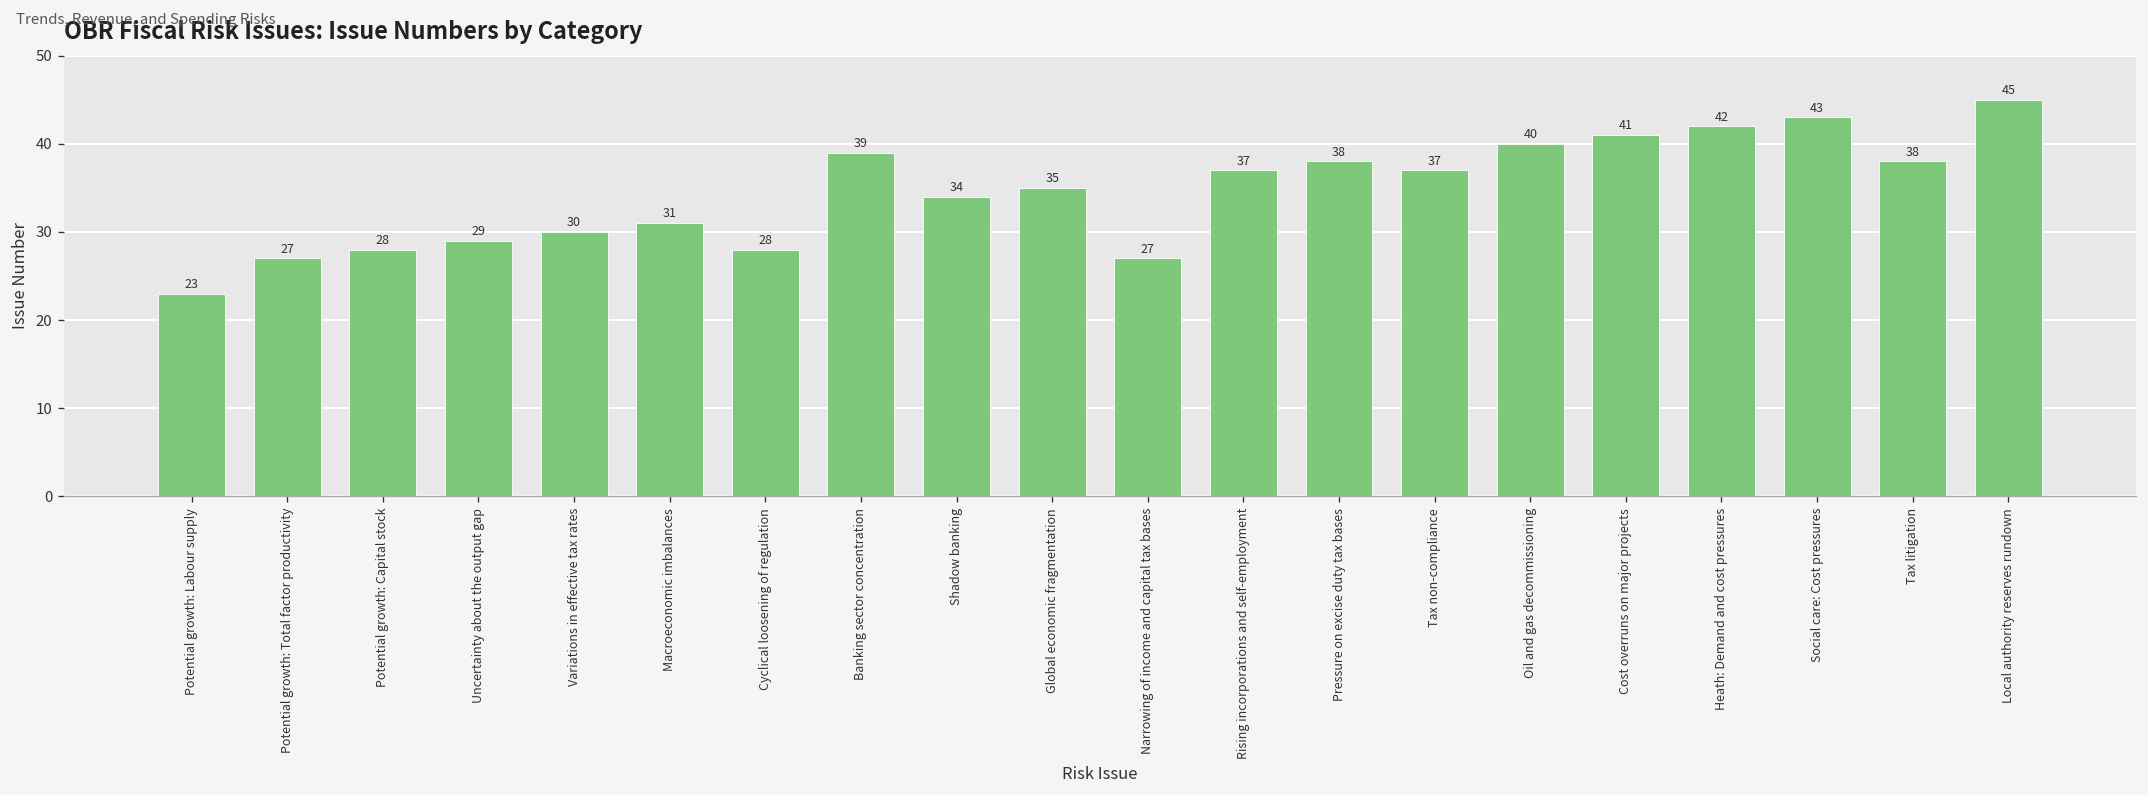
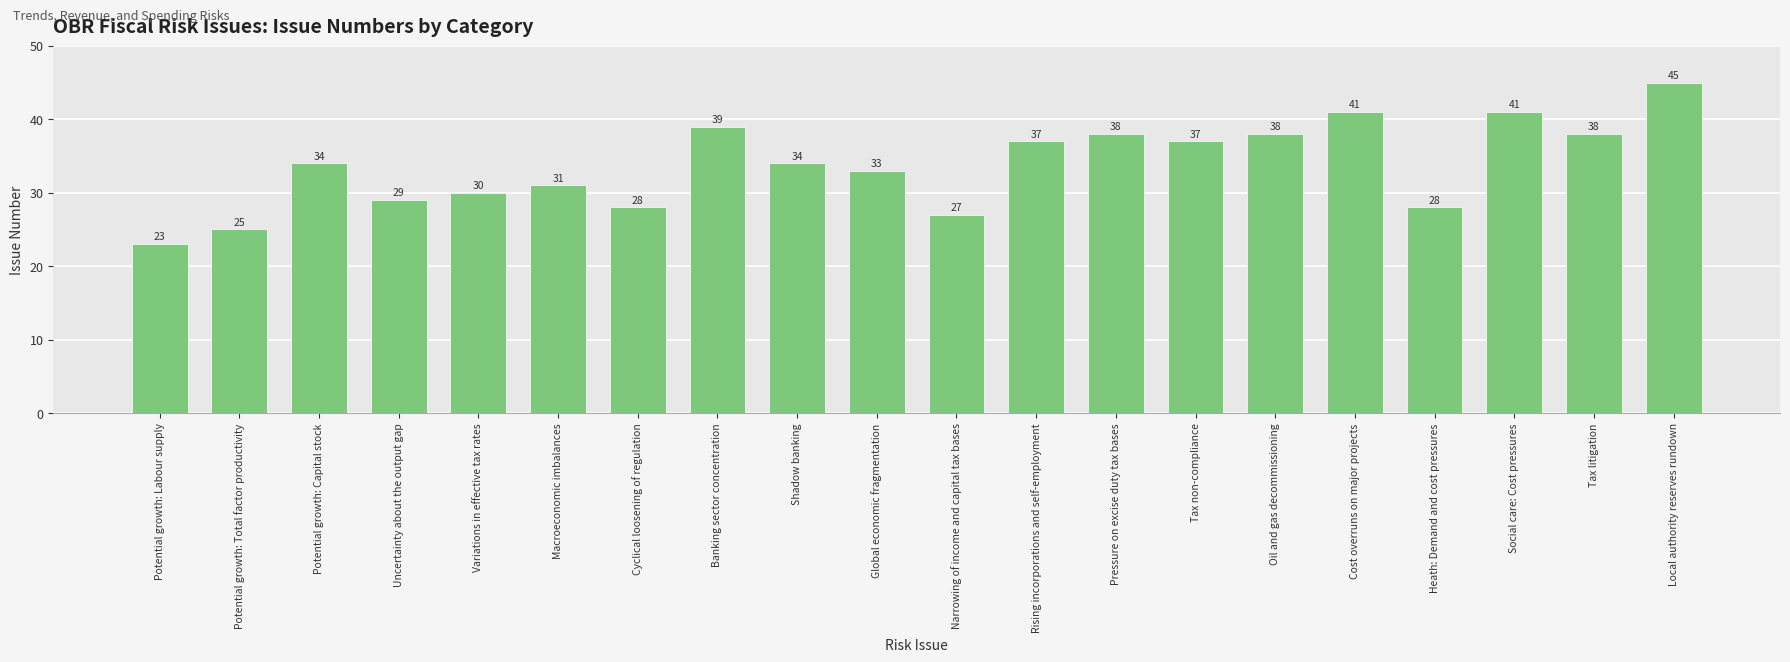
  {
    "Potential growth: Labour supply": 23,
-   "Potential growth: Total factor productivity": 27,
-   "Potential growth: Capital stock": 28,
+   "Potential growth: Total factor productivity": 25,
+   "Potential growth: Capital stock": 34,
    "Uncertainty about the output gap": 29,
    "Variations in effective tax rates": 30,
    "Macroeconomic imbalances": 31,
    "Cyclical loosening of regulation": 28,
    "Banking sector concentration": 39,
    "Shadow banking": 34,
-   "Global economic fragmentation": 35,
+   "Global economic fragmentation": 33,
    "Narrowing of income and capital tax bases": 27,
    "Rising incorporations and self-employment": 37,
    "Pressure on excise duty tax bases": 38,
    "Tax non-compliance": 37,
-   "Oil and gas decommissioning": 40,
+   "Oil and gas decommissioning": 38,
    "Cost overruns on major projects": 41,
-   "Heath: Demand and cost pressures": 42,
-   "Social care: Cost pressures": 43,
+   "Heath: Demand and cost pressures": 28,
+   "Social care: Cost pressures": 41,
    "Tax litigation": 38,
    "Local authority reserves rundown": 45
  }
